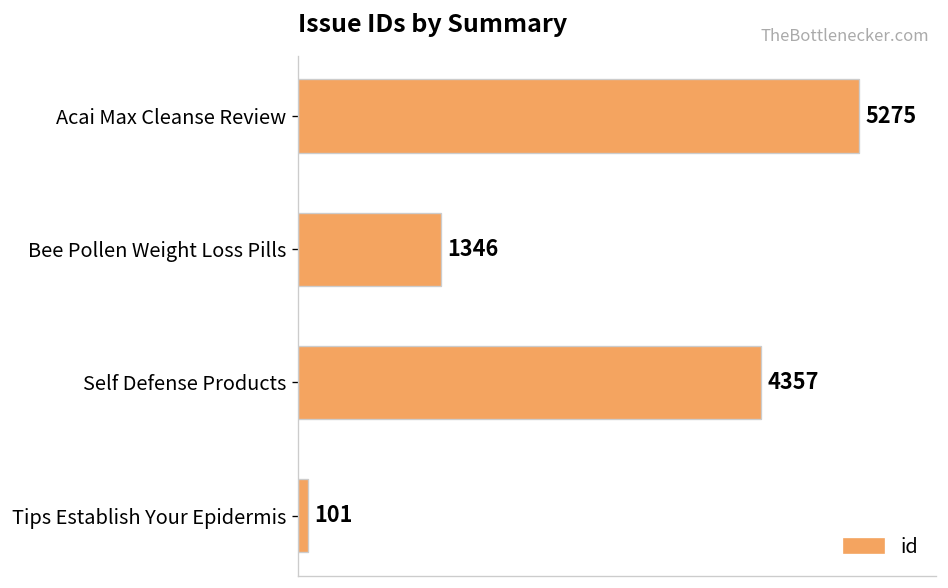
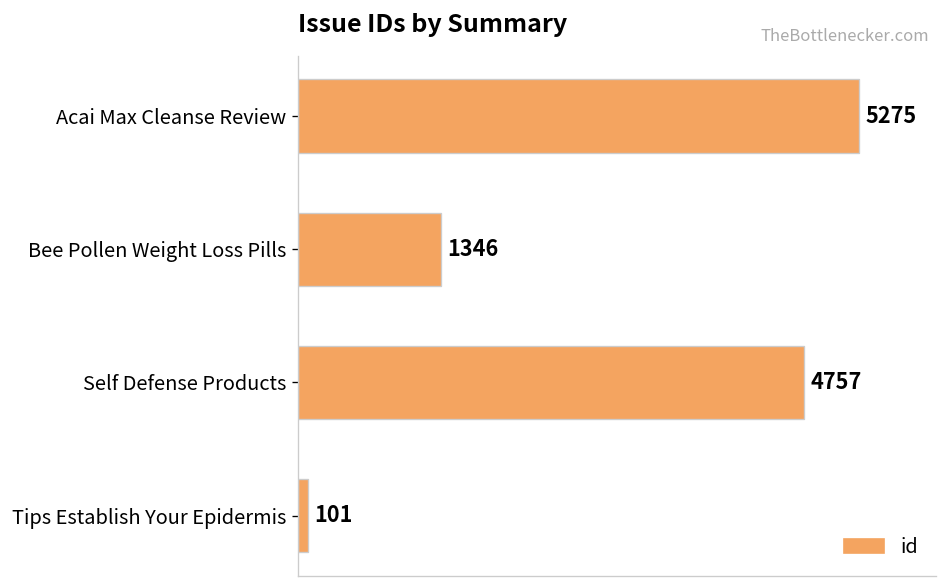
  {
    "Acai Max Cleanse Review": 5275,
    "Bee Pollen Weight Loss Pills": 1346,
-   "Self Defense Products": 4357,
+   "Self Defense Products": 4757,
    "Tips Establish Your Epidermis": 101
  }
